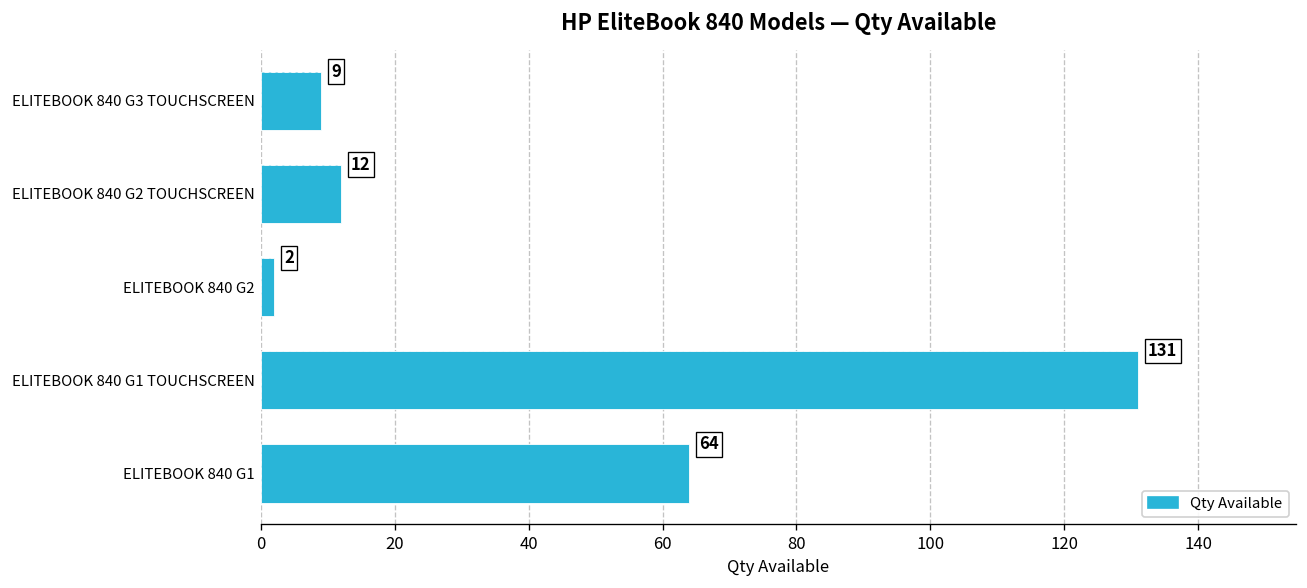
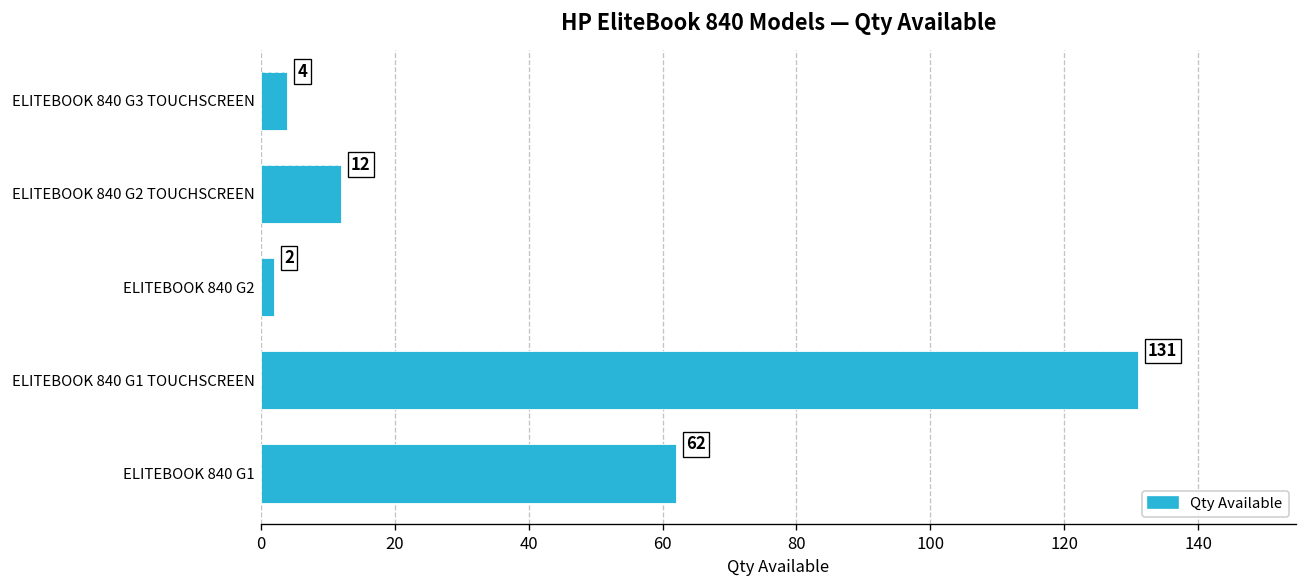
  {
-   "ELITEBOOK 840 G3 TOUCHSCREEN": 9,
-   "ELITEBOOK 840 G1": 64
+   "ELITEBOOK 840 G3 TOUCHSCREEN": 4,
+   "ELITEBOOK 840 G1": 62
  }
